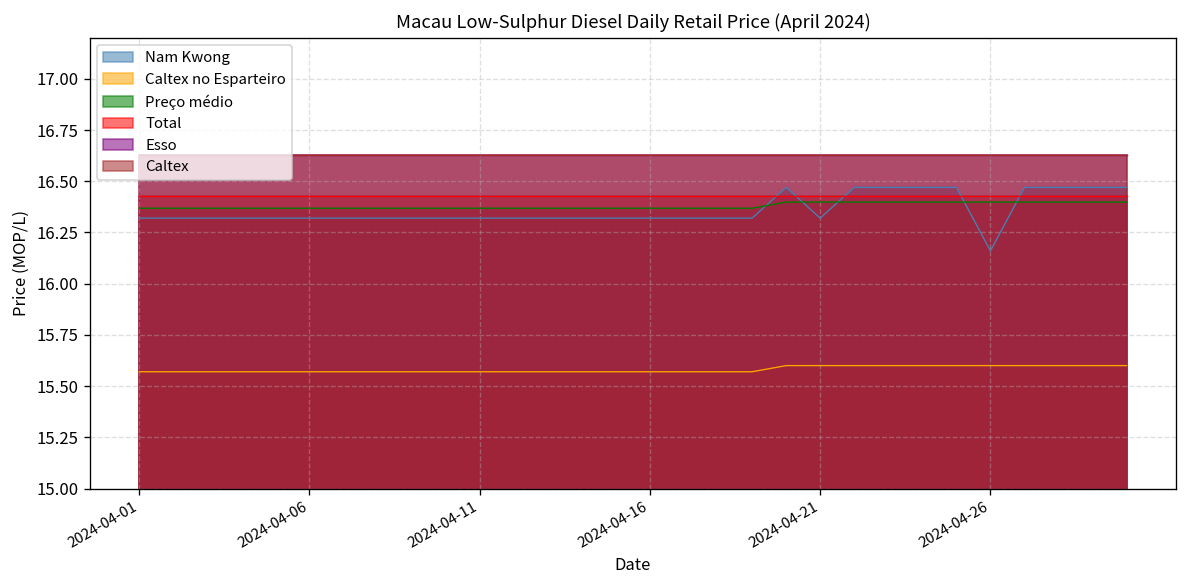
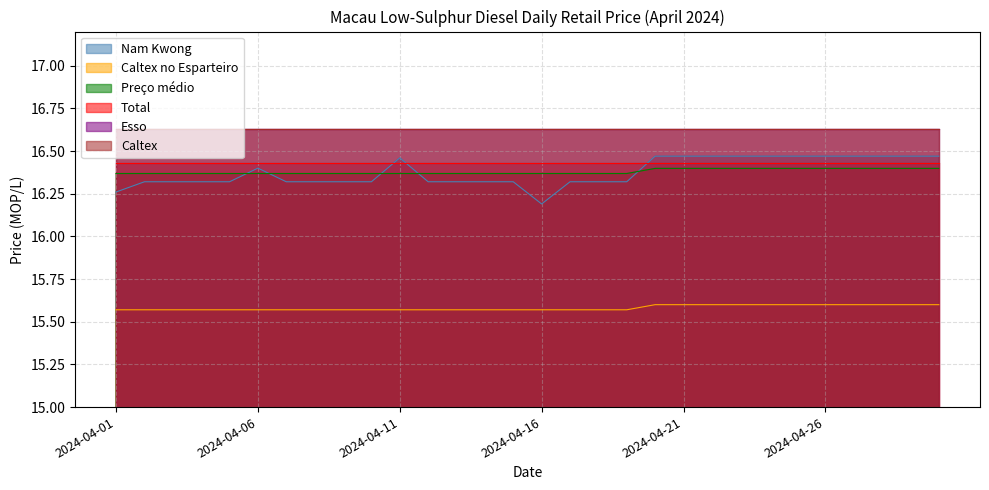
  {
    "Nam Kwong": {
-     "2024-04-01": 16.32,
-     "2024-04-06": 16.32,
-     "2024-04-11": 16.32,
-     "2024-04-16": 16.32,
-     "2024-04-21": 16.32,
-     "2024-04-26": 16.16
+     "2024-04-01": 16.26,
+     "2024-04-06": 16.40,
+     "2024-04-11": 16.46,
+     "2024-04-16": 16.19,
+     "2024-04-21": 16.47,
+     "2024-04-26": 16.47
    },
    "Caltex no Esparteiro": {
      "2024-04-01": 15.57,
      "2024-04-06": 15.57,
      "2024-04-11": 15.57,
      "2024-04-16": 15.57,
      "2024-04-21": 15.60,
      "2024-04-26": 15.60
    },
    "Preço médio": {
      "2024-04-01": 16.37,
      "2024-04-06": 16.37,
      "2024-04-11": 16.37,
      "2024-04-16": 16.37,
      "2024-04-21": 16.40,
      "2024-04-26": 16.40
    },
    "Total": {
      "2024-04-01": 16.43,
      "2024-04-06": 16.43,
      "2024-04-11": 16.43,
      "2024-04-16": 16.43,
      "2024-04-21": 16.43,
      "2024-04-26": 16.43
    },
    "Caltex": {
      "2024-04-06": 16.63,
      "2024-04-11": 16.63,
      "2024-04-16": 16.63,
      "2024-04-21": 16.63,
      "2024-04-26": 16.63
    }
  }
